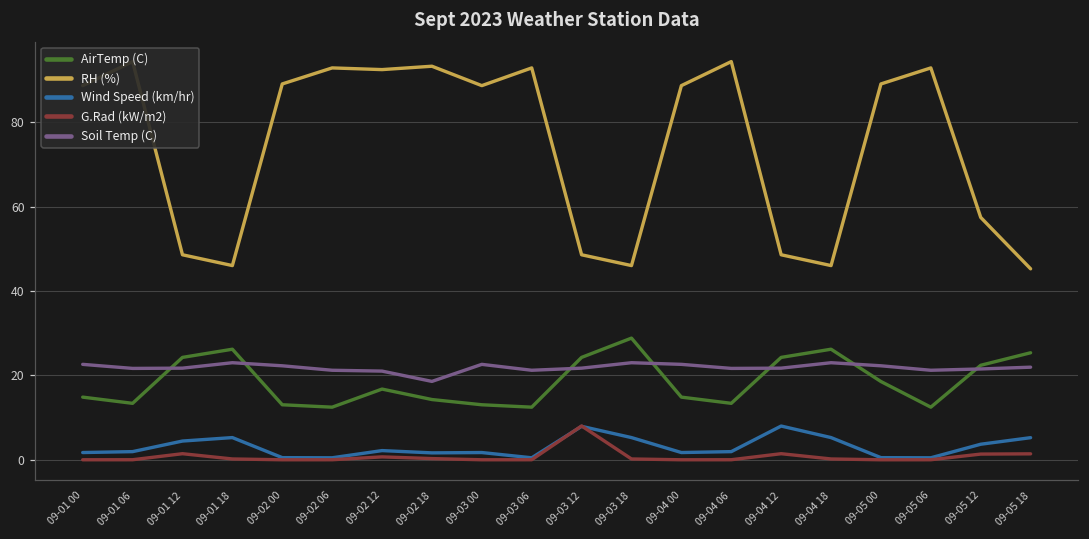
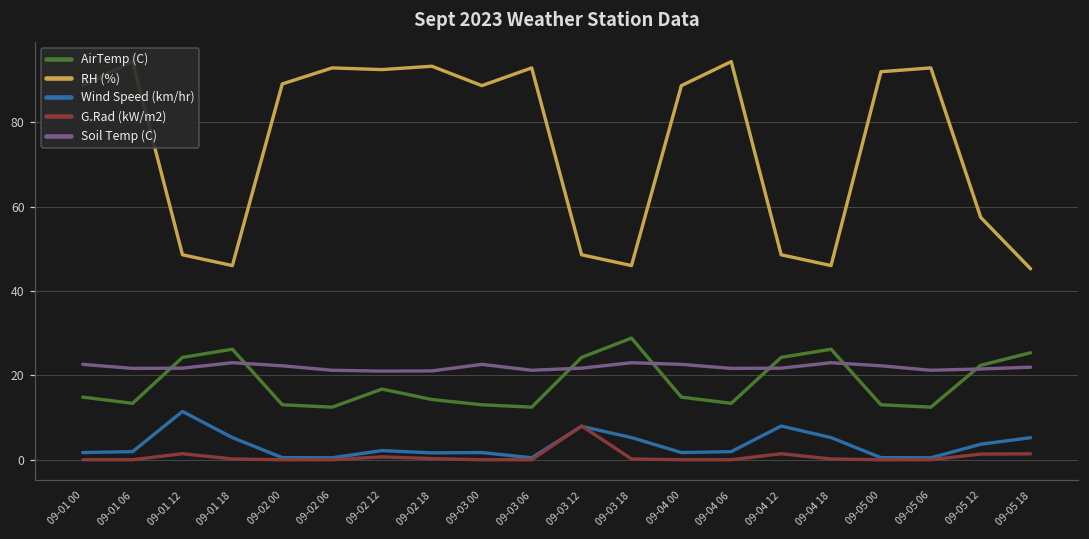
  {
    "AirTemp (C)": {
      "09-01 00": 15,
      "09-01 06": 13,
      "09-01 12": 24,
      "09-01 18": 26,
      "09-02 00": 13,
      "09-02 06": 12,
      "09-02 12": 17,
      "09-02 18": 14,
      "09-03 00": 13,
      "09-03 06": 12,
      "09-03 12": 24,
      "09-03 18": 29,
      "09-04 00": 15,
      "09-04 06": 13,
      "09-04 12": 24,
      "09-04 18": 26,
-     "09-05 00": 19,
+     "09-05 00": 13,
      "09-05 06": 12,
      "09-05 12": 22,
      "09-05 18": 25
    },
    "RH (%)": {
      "09-01 12": 49,
      "09-01 18": 46,
      "09-02 00": 89,
      "09-02 06": 93,
      "09-02 12": 93,
      "09-02 18": 93,
      "09-03 00": 89,
      "09-03 06": 93,
      "09-03 12": 49,
      "09-03 18": 46,
      "09-04 00": 89,
      "09-04 06": 94,
      "09-04 12": 49,
      "09-04 18": 46,
-     "09-05 00": 89,
+     "09-05 00": 92,
      "09-05 06": 93,
      "09-05 12": 57,
      "09-05 18": 45
    },
    "Wind Speed (km/hr)": {
      "09-01 00": 2,
      "09-01 06": 2,
-     "09-01 12": 4,
+     "09-01 12": 11,
      "09-01 18": 5,
      "09-02 12": 2,
      "09-02 18": 2,
      "09-03 00": 2,
      "09-03 18": 5,
      "09-04 00": 2,
      "09-04 06": 2,
      "09-04 12": 8,
      "09-04 18": 5,
      "09-05 12": 4,
      "09-05 18": 5
    },
    "G.Rad (kW/m2)": {
      "09-01 00": 0,
      "09-01 06": 0,
      "09-01 12": 1,
      "09-01 18": 0,
      "09-02 12": 1,
      "09-02 18": 0,
      "09-03 00": 0,
      "09-03 18": 0,
      "09-04 00": 0,
      "09-04 06": 0,
      "09-04 12": 1,
      "09-04 18": 0,
      "09-05 12": 1,
      "09-05 18": 1
    },
    "Soil Temp (C)": {
      "09-01 00": 23,
      "09-01 06": 22,
      "09-01 12": 22,
      "09-01 18": 23,
      "09-02 00": 22,
      "09-02 06": 21,
      "09-02 12": 21,
-     "09-02 18": 19,
+     "09-02 18": 21,
      "09-03 00": 23,
      "09-03 06": 21,
      "09-03 12": 22,
      "09-03 18": 23,
      "09-04 00": 23,
      "09-04 06": 22,
      "09-04 12": 22,
      "09-04 18": 23,
      "09-05 00": 22,
      "09-05 06": 21,
      "09-05 12": 22,
      "09-05 18": 22
    }
  }
